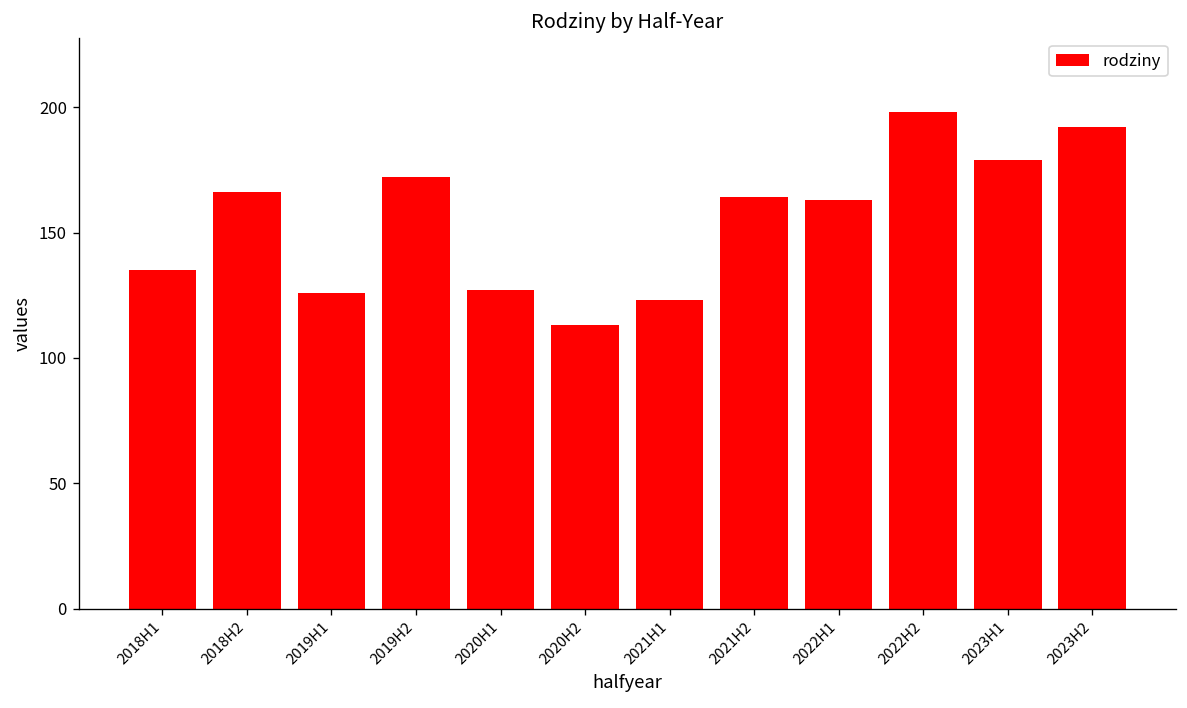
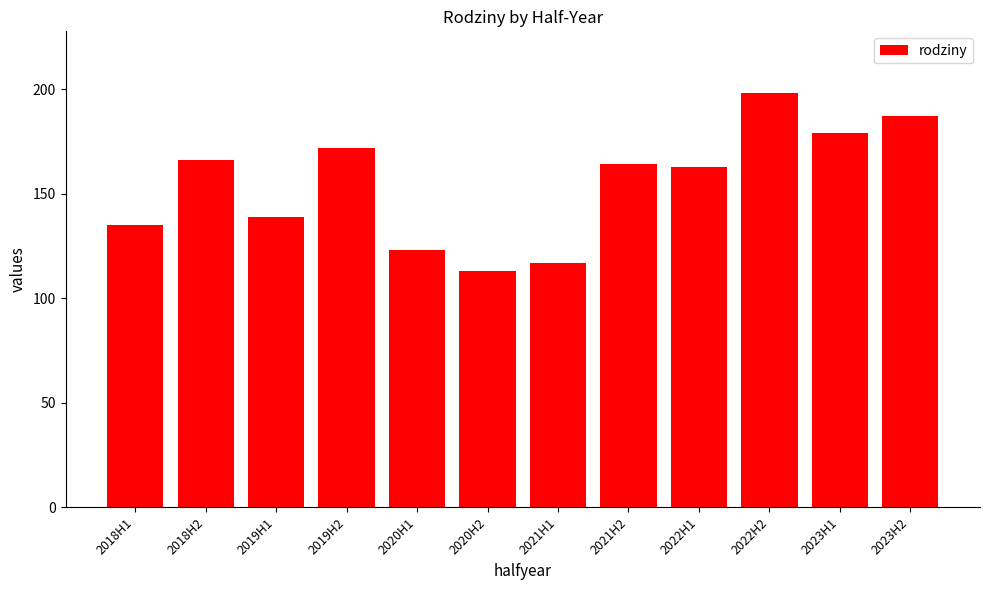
  {
    "2018H1": 135,
    "2018H2": 166,
-   "2019H1": 126,
+   "2019H1": 139,
    "2019H2": 172,
-   "2020H1": 127,
+   "2020H1": 123,
    "2020H2": 113,
-   "2021H1": 123,
+   "2021H1": 117,
    "2021H2": 164,
    "2022H1": 163,
    "2022H2": 198,
    "2023H1": 179,
-   "2023H2": 192
+   "2023H2": 187
  }
